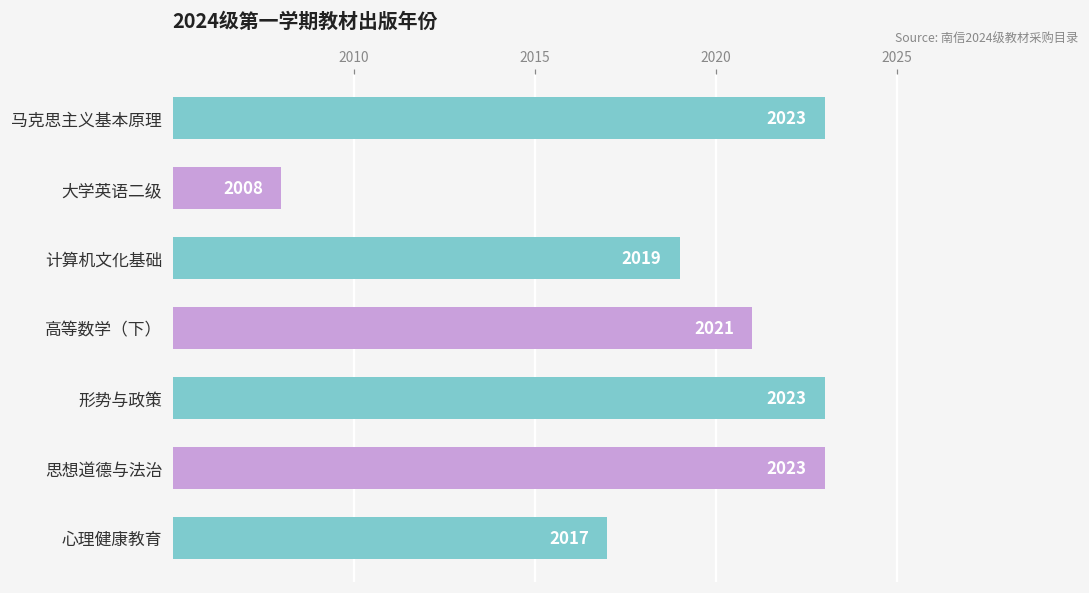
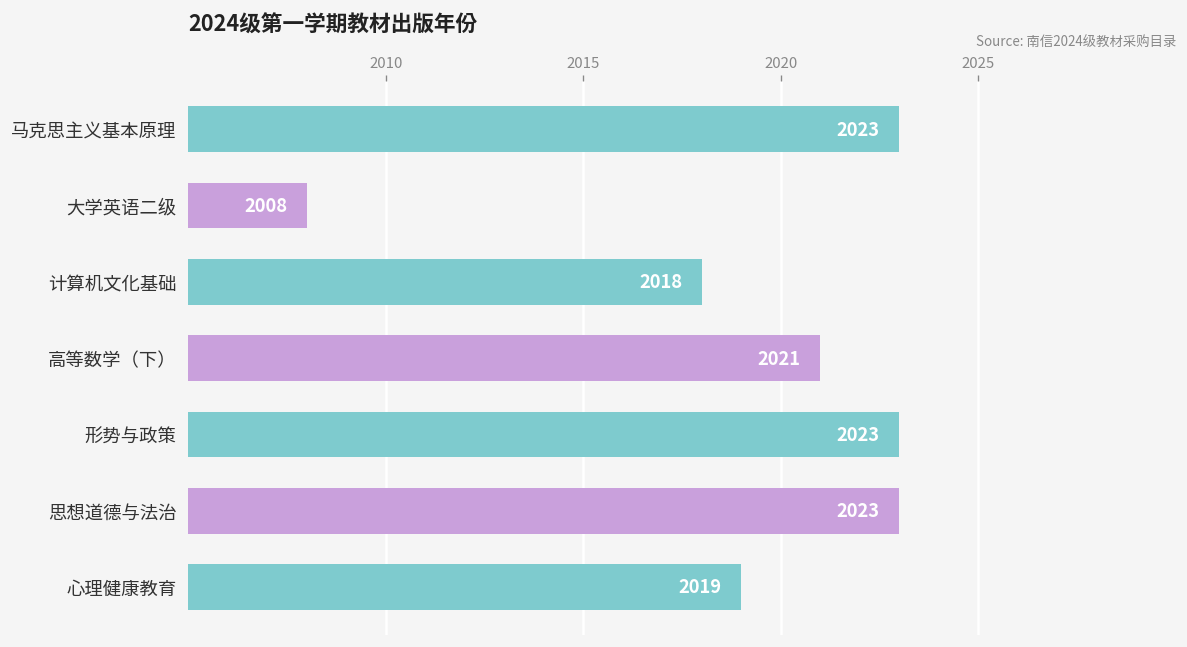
  {
    "马克思主义基本原理": 2023,
    "大学英语二级": 2008,
-   "计算机文化基础": 2019,
+   "计算机文化基础": 2018,
    "高等数学（下）": 2021,
    "形势与政策": 2023,
    "思想道德与法治": 2023,
-   "心理健康教育": 2017
+   "心理健康教育": 2019
  }
